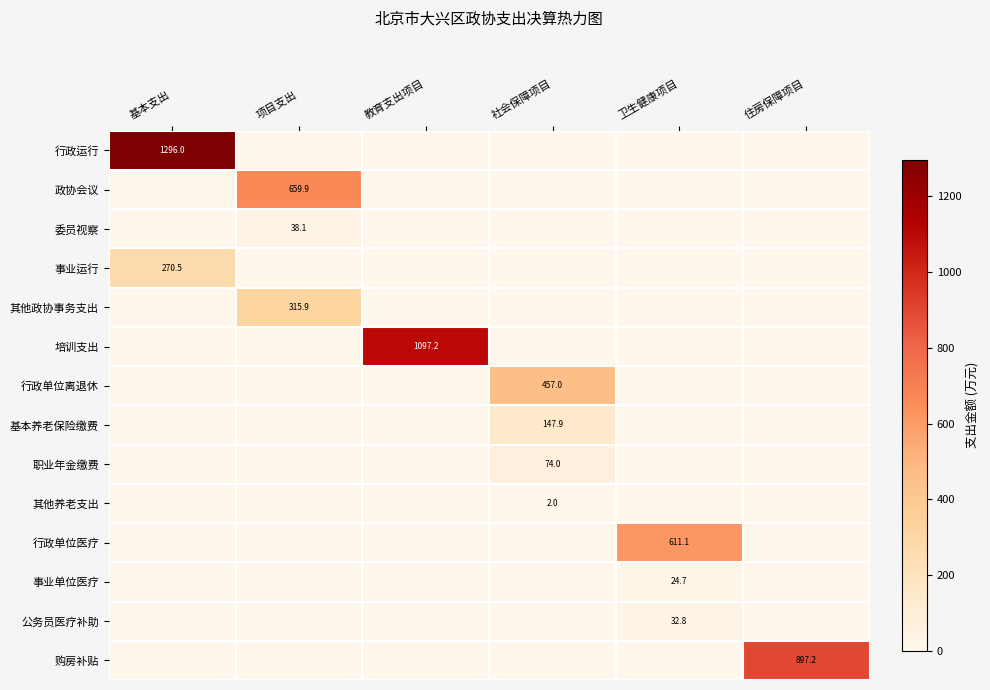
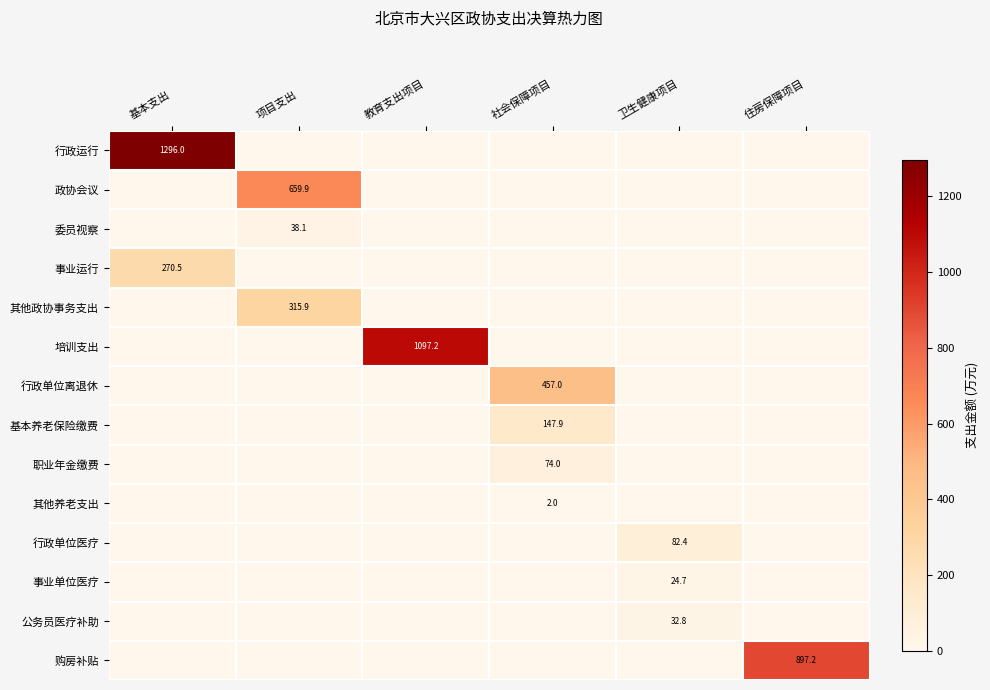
  {
    "行政运行": {
      "基本支出": 1296.0
    },
    "政协会议": {
      "项目支出": 659.9
    },
    "委员视察": {
      "项目支出": 38.1
    },
    "事业运行": {
      "基本支出": 270.5
    },
    "其他政协事务支出": {
      "项目支出": 315.9
    },
    "培训支出": {
      "教育支出项目": 1097.2
    },
    "行政单位离退休": {
      "社会保障项目": 457.0
    },
    "基本养老保险缴费": {
      "社会保障项目": 147.9
    },
    "职业年金缴费": {
      "社会保障项目": 74.0
    },
    "其他养老支出": {
      "社会保障项目": 2.0
    },
    "行政单位医疗": {
-     "卫生健康项目": 611.1
+     "卫生健康项目": 82.4
    },
    "事业单位医疗": {
      "卫生健康项目": 24.7
    },
    "公务员医疗补助": {
      "卫生健康项目": 32.8
    },
    "购房补贴": {
      "住房保障项目": 897.2
    }
  }
